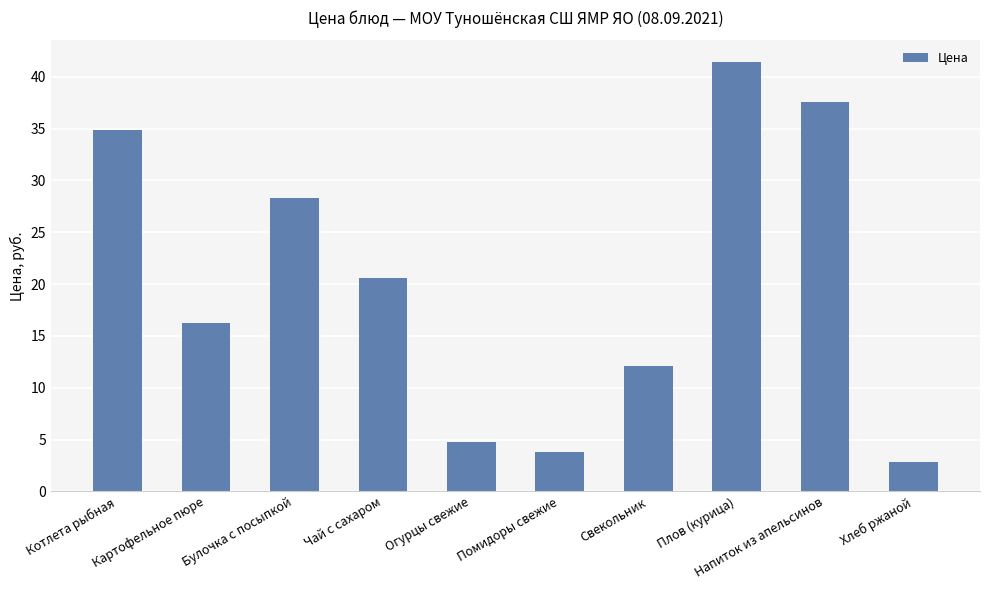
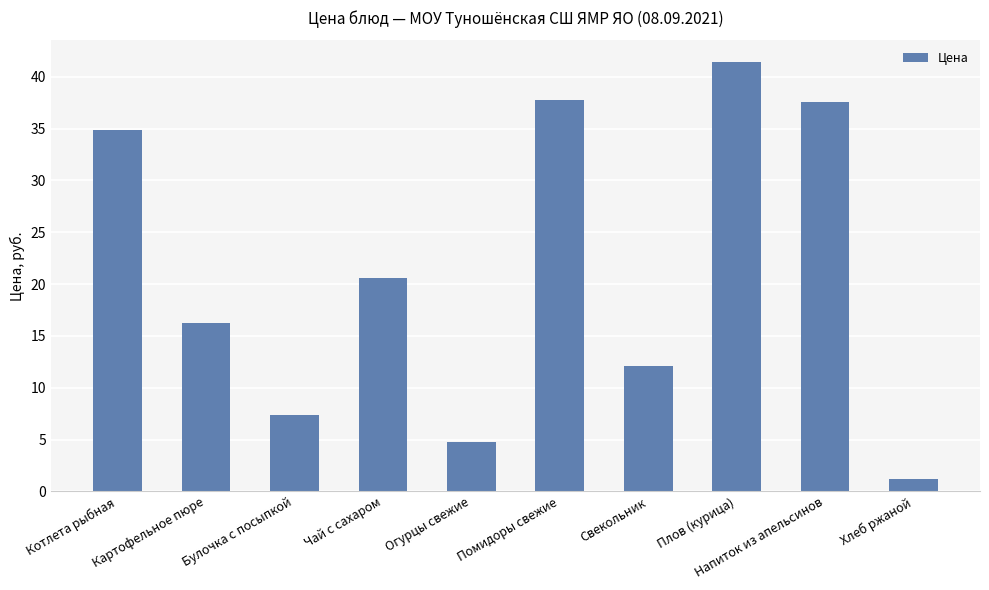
  {
    "Котлета рыбная": 34.9,
    "Картофельное пюре": 16.2,
-   "Булочка с посыпкой": 28.3,
+   "Булочка с посыпкой": 7.4,
    "Чай с сахаром": 20.6,
    "Огурцы свежие": 4.8,
-   "Помидоры свежие": 3.8,
+   "Помидоры свежие": 37.7,
    "Свекольник": 12.1,
    "Плов (курица)": 41.4,
    "Напиток из апельсинов": 37.6,
-   "Хлеб ржаной": 2.8
+   "Хлеб ржаной": 1.2
  }
